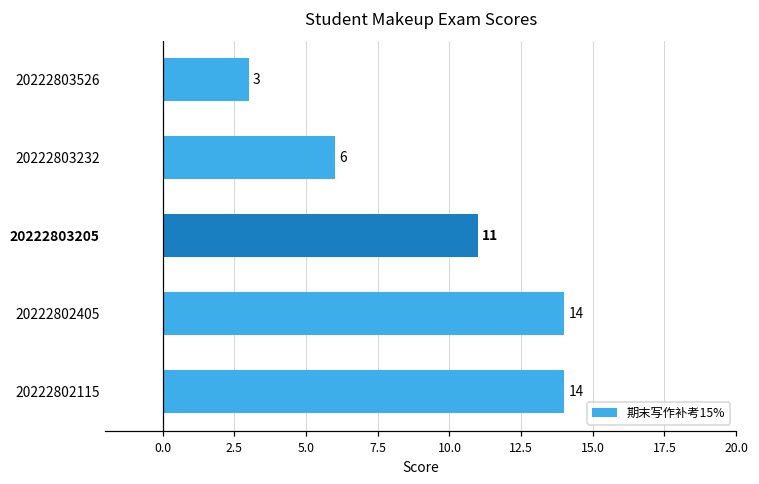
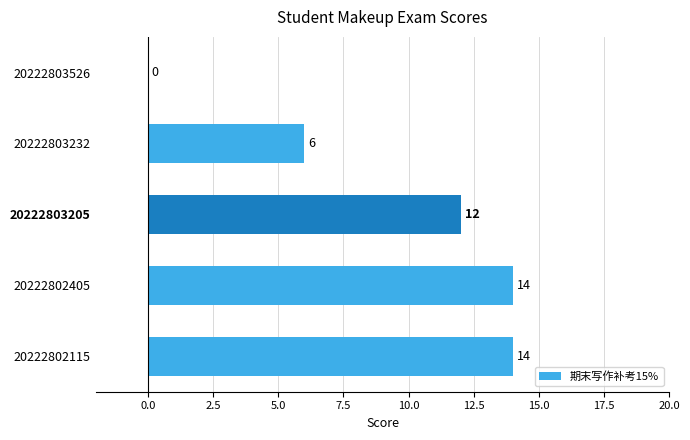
  {
-   "20222803526": 3,
+   "20222803526": 0,
    "20222803232": 6,
-   "20222803205": 11,
+   "20222803205": 12,
    "20222802405": 14,
    "20222802115": 14
  }
